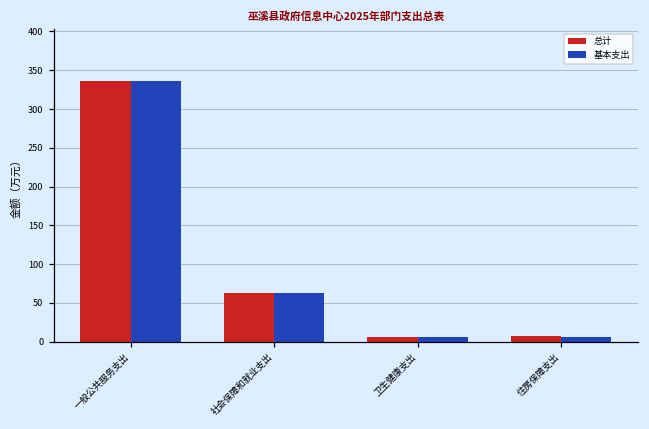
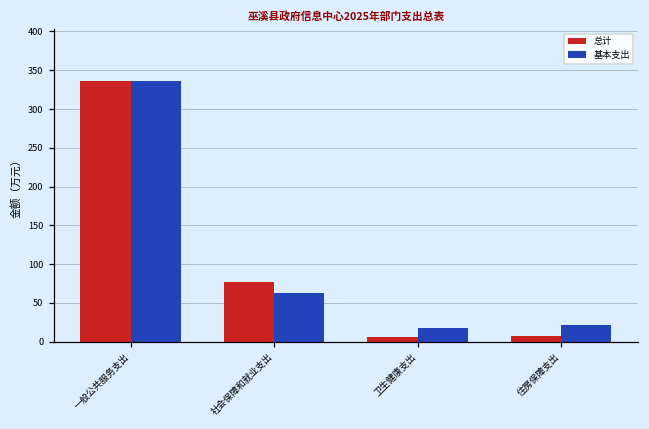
  {
    "总计": {
      "一般公共服务支出": 340,
-     "社会保障和就业支出": 60,
+     "社会保障和就业支出": 80,
      "卫生健康支出": 10,
      "住房保障支出": 10
    },
    "基本支出": {
      "一般公共服务支出": 340,
      "社会保障和就业支出": 60,
-     "卫生健康支出": 10,
-     "住房保障支出": 10
+     "卫生健康支出": 20,
+     "住房保障支出": 20
    }
  }
